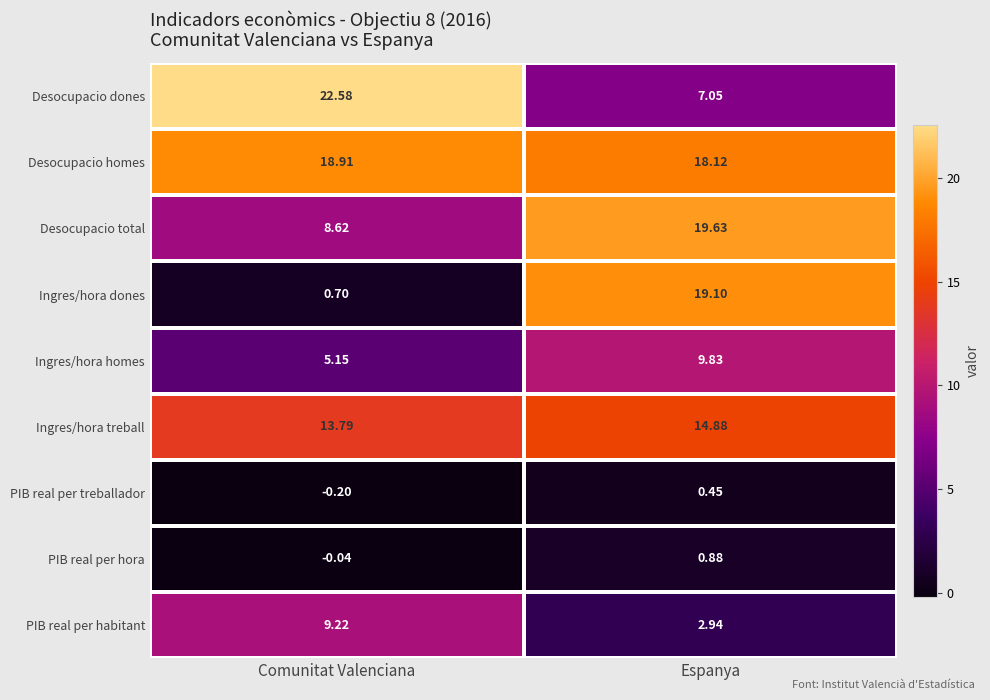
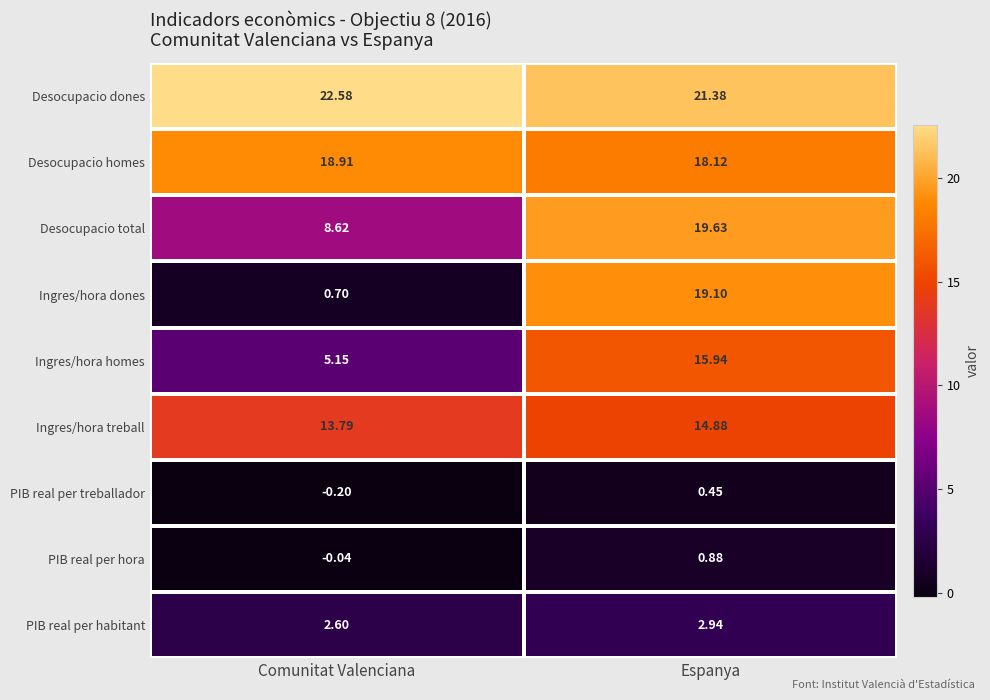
  {
    "Desocupacio dones": {
      "Comunitat Valenciana": 22.58,
-     "Espanya": 7.05
+     "Espanya": 21.38
    },
    "Desocupacio homes": {
      "Comunitat Valenciana": 18.91,
      "Espanya": 18.12
    },
    "Desocupacio total": {
      "Comunitat Valenciana": 8.62,
      "Espanya": 19.63
    },
    "Ingres/hora dones": {
      "Comunitat Valenciana": 0.70,
      "Espanya": 19.10
    },
    "Ingres/hora homes": {
      "Comunitat Valenciana": 5.15,
-     "Espanya": 9.83
+     "Espanya": 15.94
    },
    "Ingres/hora treball": {
      "Comunitat Valenciana": 13.79,
      "Espanya": 14.88
    },
    "PIB real per treballador": {
      "Comunitat Valenciana": -0.20,
      "Espanya": 0.45
    },
    "PIB real per hora": {
      "Comunitat Valenciana": -0.04,
      "Espanya": 0.88
    },
    "PIB real per habitant": {
-     "Comunitat Valenciana": 9.22,
+     "Comunitat Valenciana": 2.60,
      "Espanya": 2.94
    }
  }
